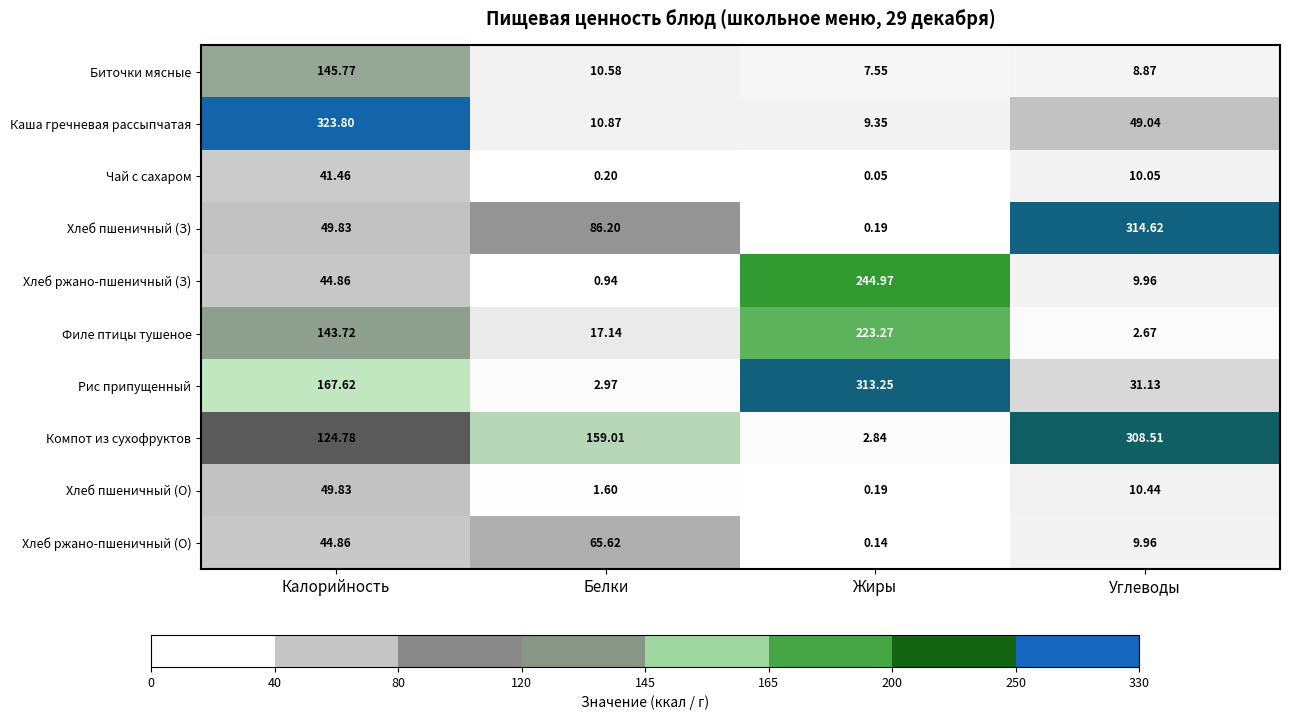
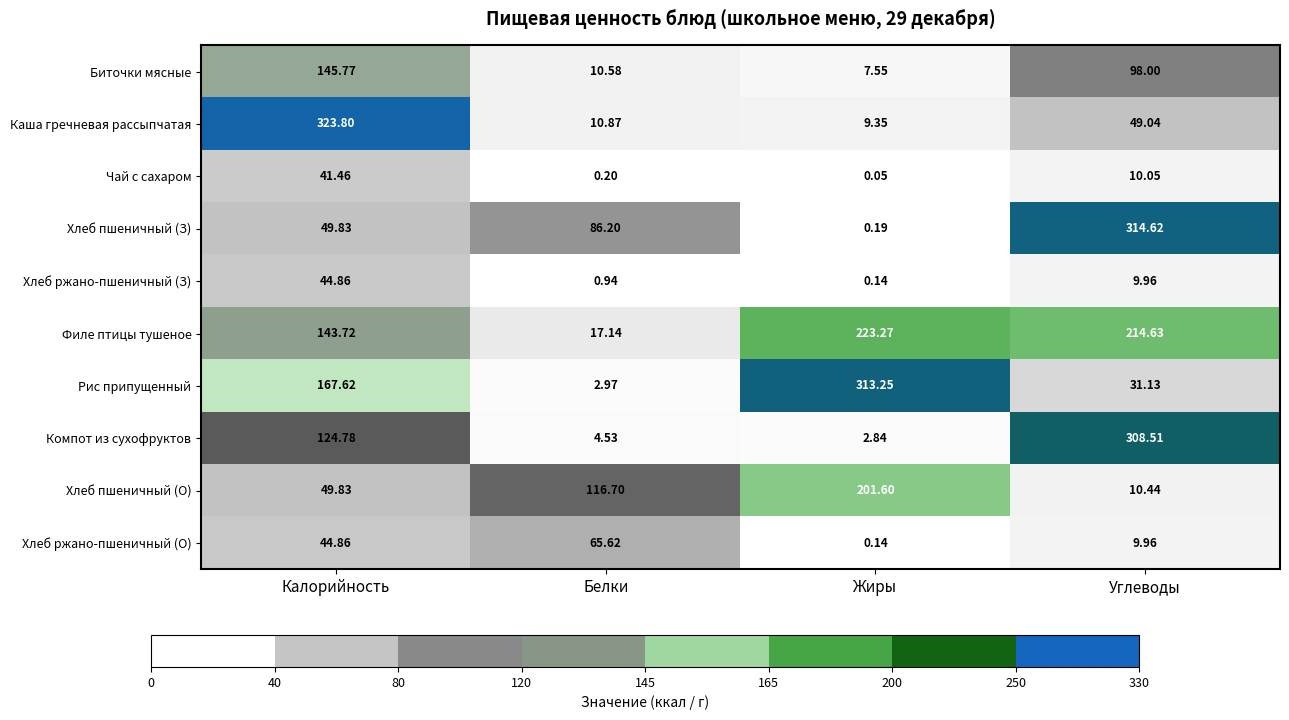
  {
    "Пищевая ценность блюд (школьное меню, 29 декабря)": {
      "Биточки мясные": {
        "Калорийность": 145.77,
        "Белки": 10.58,
        "Жиры": 7.55,
-       "Углеводы": 8.87
+       "Углеводы": 98.00
      },
      "Каша гречневая рассыпчатая": {
        "Калорийность": 323.80,
        "Белки": 10.87,
        "Жиры": 9.35,
        "Углеводы": 49.04
      },
      "Чай с сахаром": {
        "Калорийность": 41.46,
        "Белки": 0.20,
        "Жиры": 0.05,
        "Углеводы": 10.05
      },
      "Хлеб пшеничный (З)": {
        "Калорийность": 49.83,
        "Белки": 86.20,
        "Жиры": 0.19,
        "Углеводы": 314.62
      },
      "Хлеб ржано-пшеничный (З)": {
        "Калорийность": 44.86,
        "Белки": 0.94,
-       "Жиры": 244.97,
+       "Жиры": 0.14,
        "Углеводы": 9.96
      },
      "Филе птицы тушеное": {
        "Калорийность": 143.72,
        "Белки": 17.14,
        "Жиры": 223.27,
-       "Углеводы": 2.67
+       "Углеводы": 214.63
      },
      "Рис припущенный": {
        "Калорийность": 167.62,
        "Белки": 2.97,
        "Жиры": 313.25,
        "Углеводы": 31.13
      },
      "Компот из сухофруктов": {
        "Калорийность": 124.78,
-       "Белки": 159.01,
+       "Белки": 4.53,
        "Жиры": 2.84,
        "Углеводы": 308.51
      },
      "Хлеб пшеничный (О)": {
        "Калорийность": 49.83,
-       "Белки": 1.60,
-       "Жиры": 0.19,
+       "Белки": 116.70,
+       "Жиры": 201.60,
        "Углеводы": 10.44
      },
      "Хлеб ржано-пшеничный (О)": {
        "Калорийность": 44.86,
        "Белки": 65.62,
        "Жиры": 0.14,
        "Углеводы": 9.96
      }
    }
  }
